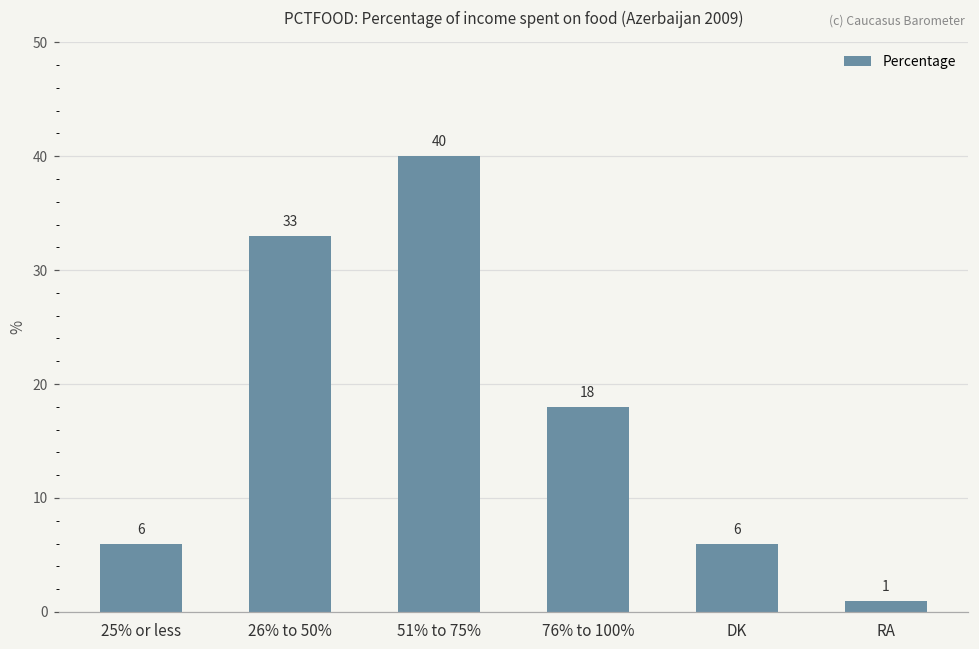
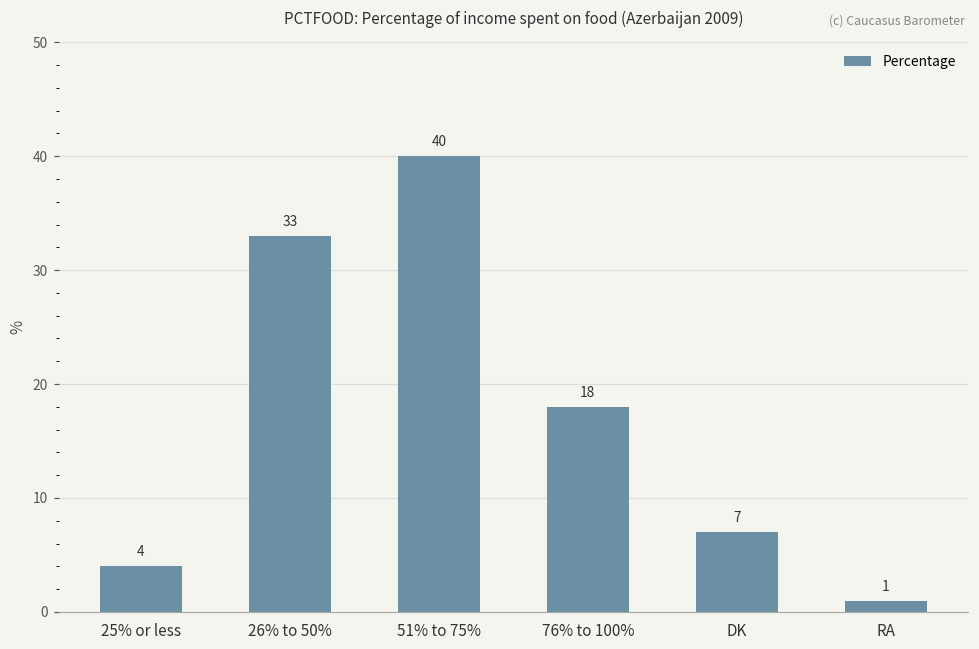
  {
-   "25% or less": 6,
+   "25% or less": 4,
    "26% to 50%": 33,
    "51% to 75%": 40,
    "76% to 100%": 18,
-   "DK": 6,
+   "DK": 7,
    "RA": 1
  }
